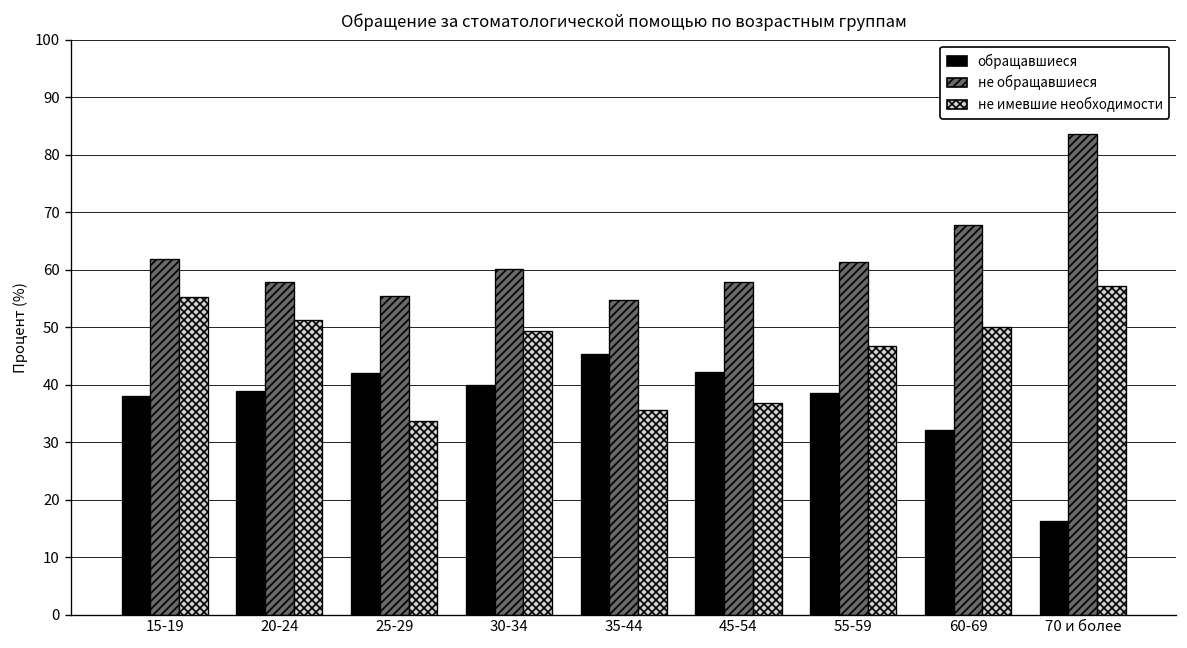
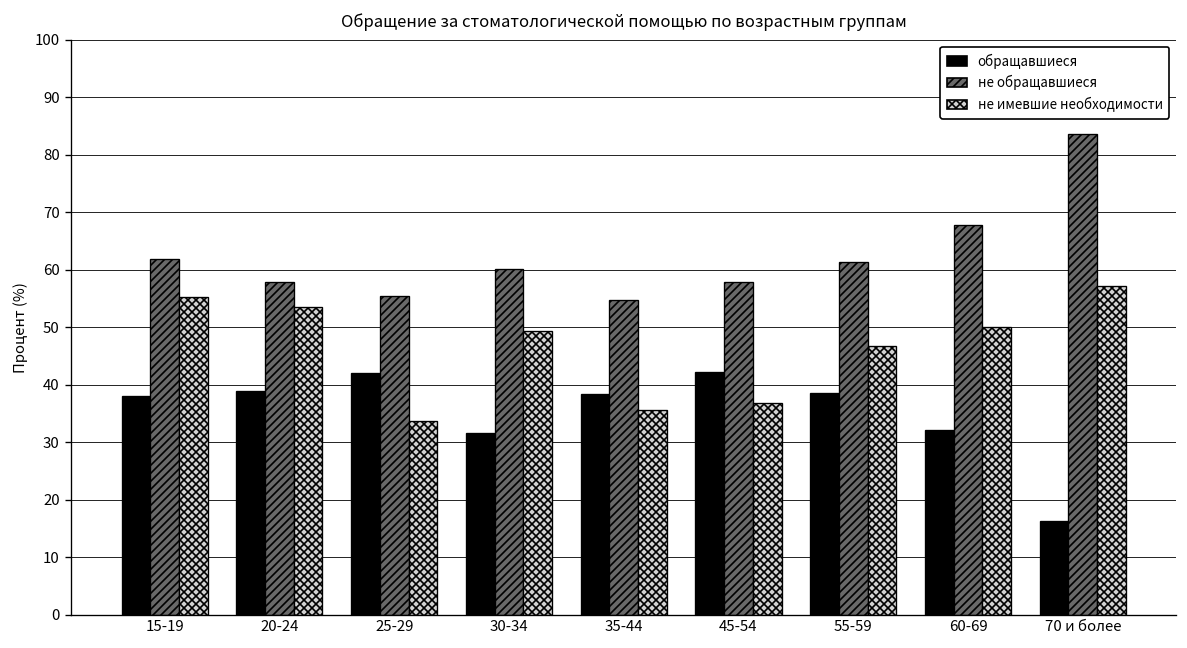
  {
    "обращавшиеся": {
      "15-19": 38,
      "20-24": 39,
      "25-29": 42,
-     "30-34": 40,
-     "35-44": 45,
+     "30-34": 32,
+     "35-44": 38,
      "45-54": 42,
      "55-59": 39,
      "60-69": 32,
      "70 и более": 16
    },
    "не обращавшиеся": {
      "15-19": 62,
      "20-24": 58,
      "25-29": 55,
      "30-34": 60,
      "35-44": 55,
      "45-54": 58,
      "55-59": 61,
      "60-69": 68,
      "70 и более": 84
    },
    "не имевшие необходимости": {
      "15-19": 55,
-     "20-24": 51,
+     "20-24": 54,
      "25-29": 34,
      "30-34": 49,
      "35-44": 36,
      "45-54": 37,
      "55-59": 47,
      "60-69": 50,
      "70 и более": 57
    }
  }
